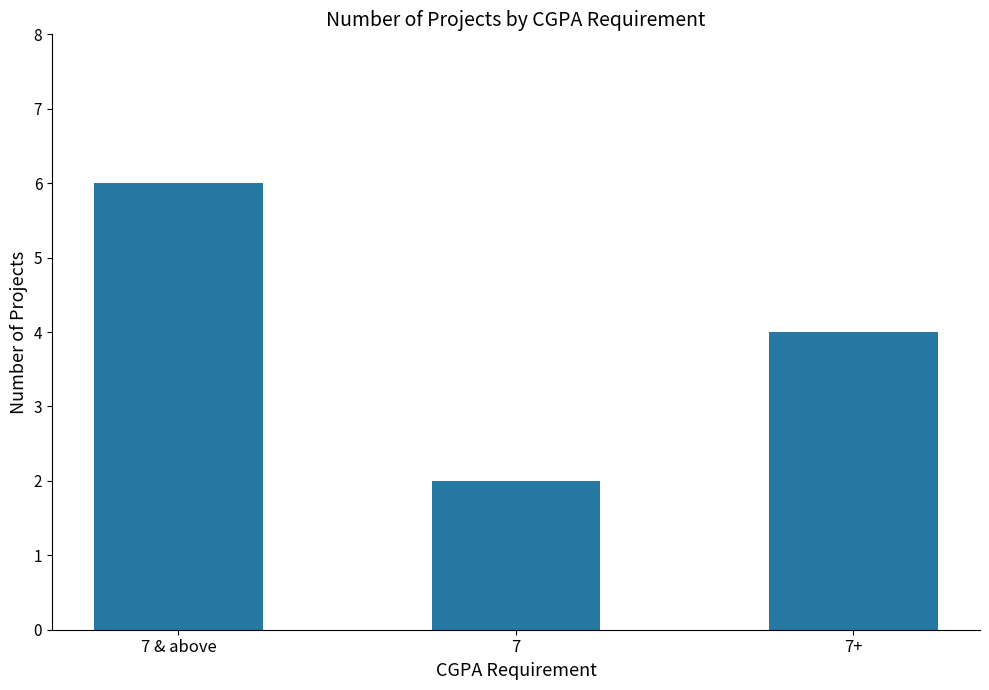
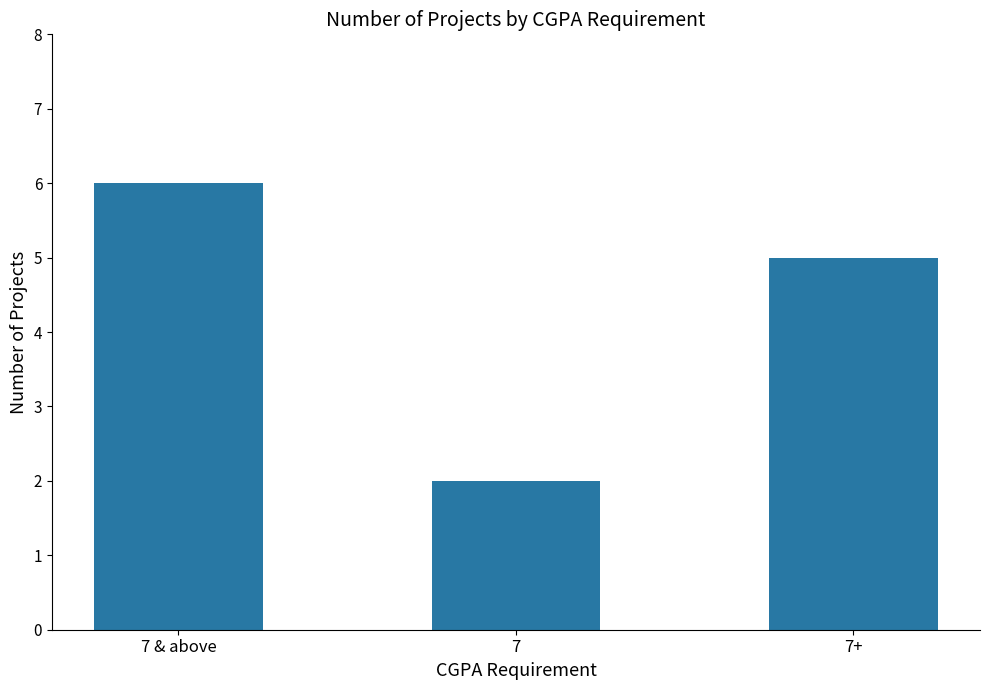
  {
    "7 & above": 6,
    "7": 2,
-   "7+": 4
+   "7+": 5
  }
